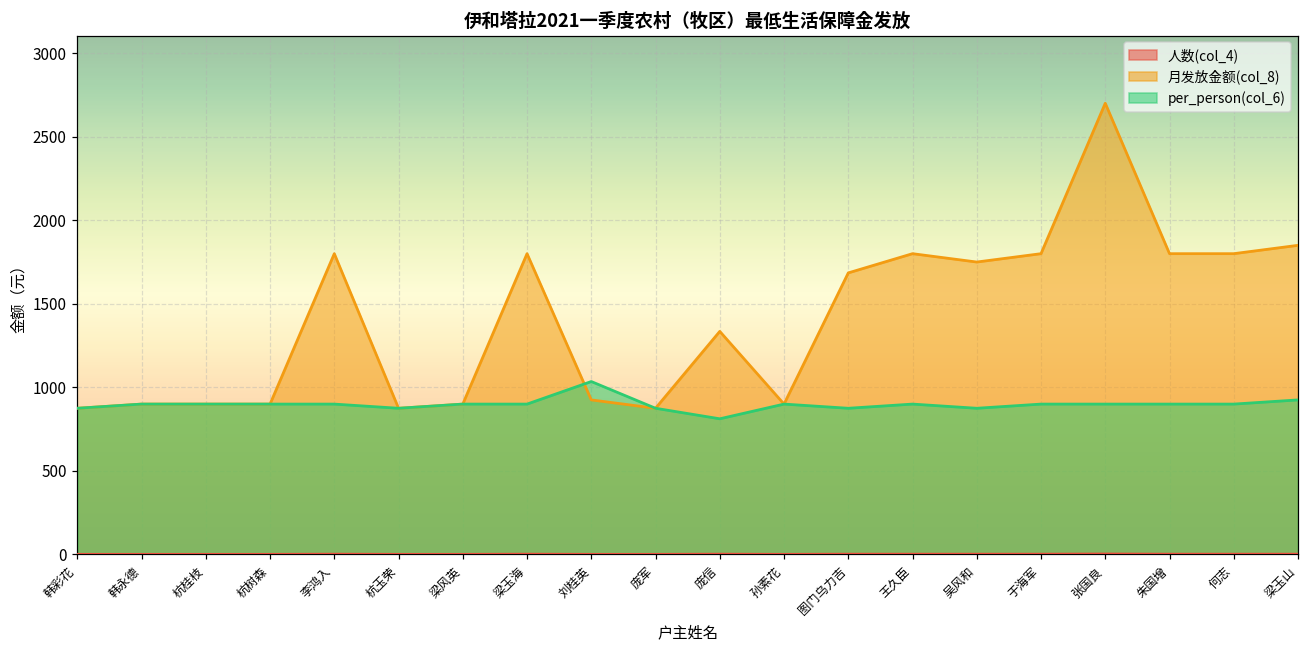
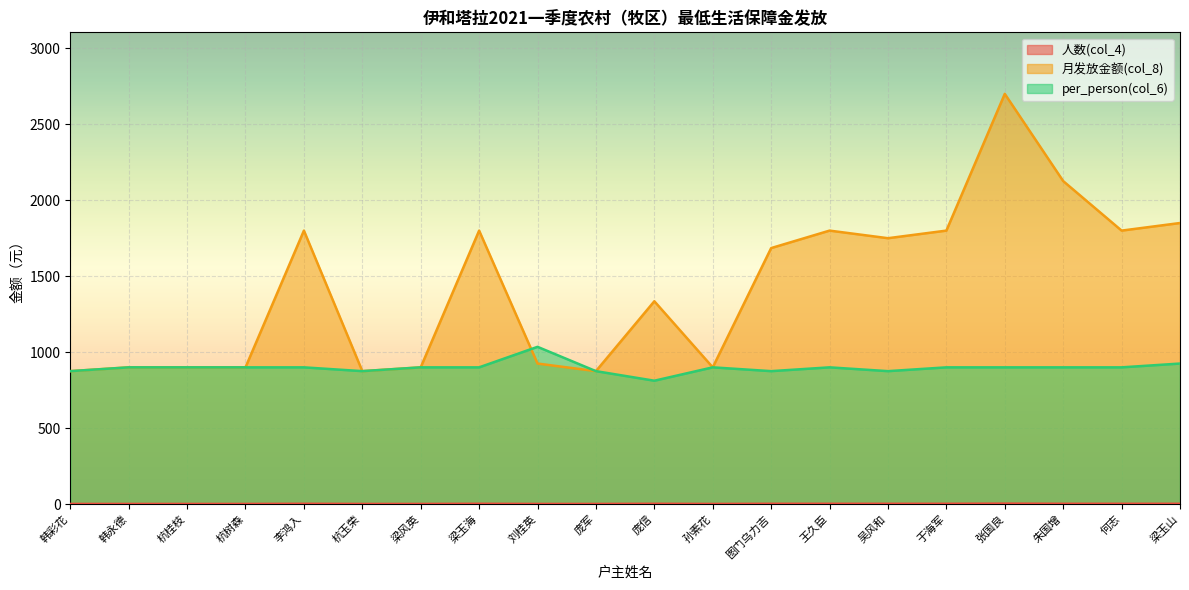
  {
    "人数(col_4)": {
      "韩彩花": 0,
      "韩永德": 0,
      "杭桂枝": 0,
      "杭树森": 0,
      "李鸿入": 0,
      "杭玉荣": 0,
      "梁风英": 0,
      "梁玉海": 0,
      "刘桂英": 0,
      "庞军": 0,
      "庞信": 0,
      "孙素花": 0,
      "图门乌力吉": 0,
      "王久臣": 0,
      "吴风和": 0,
      "于海军": 0,
      "张国良": 0,
      "朱国增": 0,
      "何志": 0,
      "梁玉山": 0
    },
    "月发放金额(col_8)": {
      "李鸿入": 1800,
      "梁玉海": 1800,
      "刘桂英": 930,
      "庞信": 1340,
      "图门乌力吉": 1690,
      "王久臣": 1800,
      "吴风和": 1750,
      "于海军": 1800,
      "张国良": 2700,
-     "朱国增": 1800,
+     "朱国增": 2130,
      "何志": 1800,
      "梁玉山": 1850
    },
    "per_person(col_6)": {
      "李鸿入": 900,
      "梁玉海": 900,
      "刘桂英": 1040,
      "庞信": 810,
      "图门乌力吉": 880,
      "王久臣": 900,
      "吴风和": 880,
      "于海军": 900,
      "张国良": 900,
      "朱国增": 900,
      "何志": 900,
      "梁玉山": 930
    }
  }
